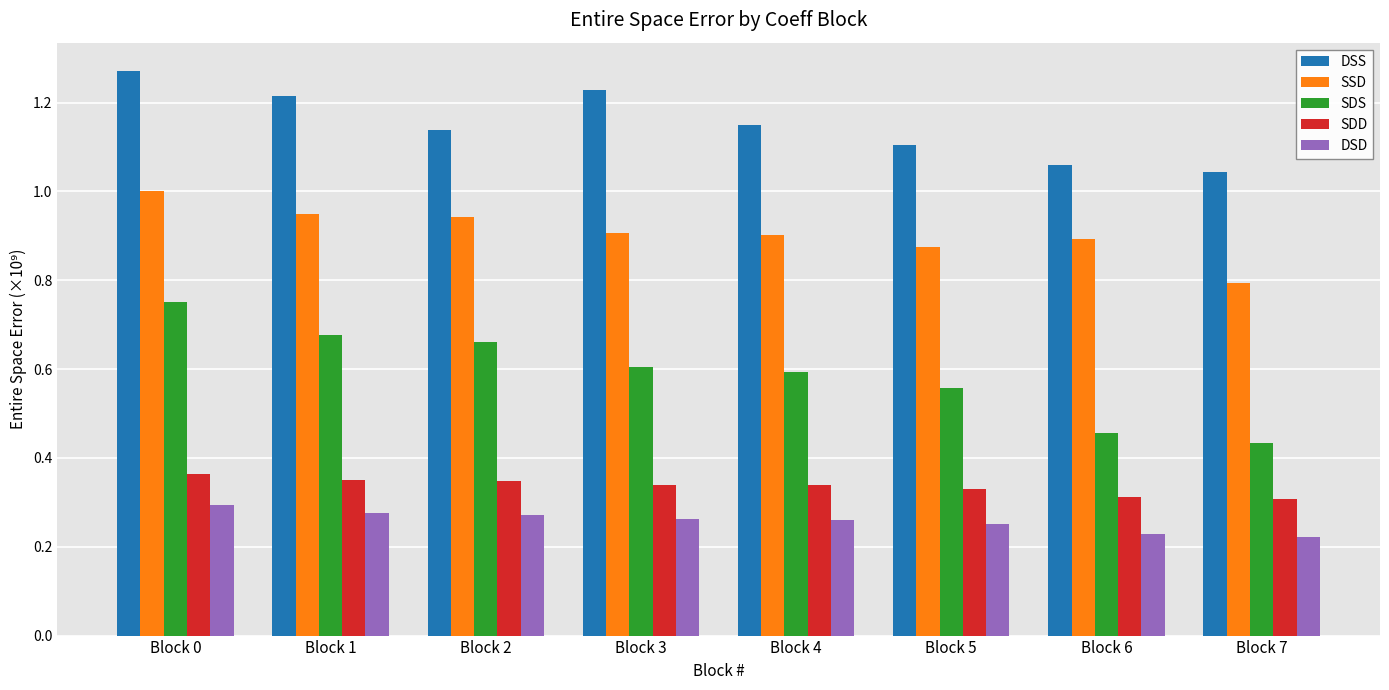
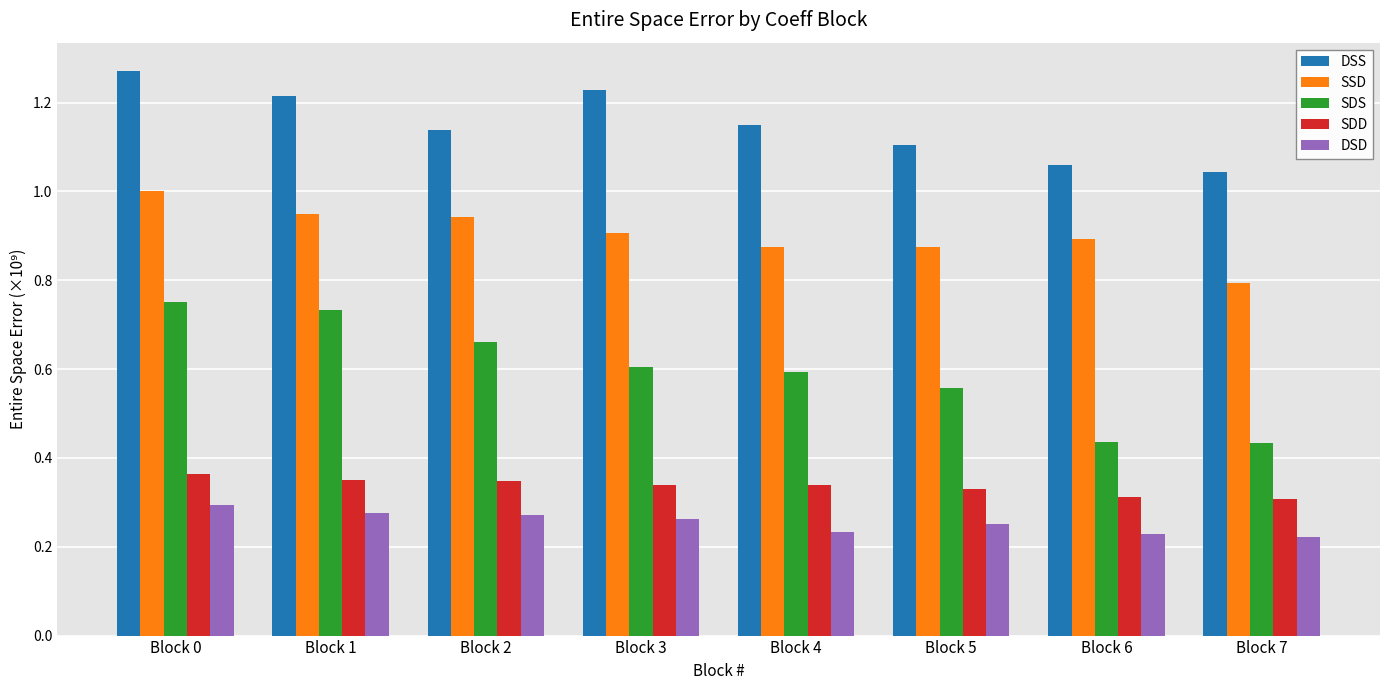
  {
    "DSS": {
      "Block 0": 1.27,
      "Block 1": 1.22,
      "Block 2": 1.14,
      "Block 3": 1.23,
      "Block 4": 1.15,
      "Block 5": 1.10,
      "Block 6": 1.06,
      "Block 7": 1.04
    },
    "SSD": {
      "Block 0": 1.00,
      "Block 1": 0.95,
      "Block 2": 0.94,
      "Block 3": 0.91,
-     "Block 4": 0.90,
+     "Block 4": 0.87,
      "Block 5": 0.88,
      "Block 6": 0.89,
      "Block 7": 0.79
    },
    "SDS": {
      "Block 0": 0.75,
-     "Block 1": 0.68,
+     "Block 1": 0.73,
      "Block 2": 0.66,
      "Block 3": 0.61,
      "Block 4": 0.59,
      "Block 5": 0.56,
-     "Block 6": 0.46,
+     "Block 6": 0.44,
      "Block 7": 0.43
    },
    "SDD": {
      "Block 0": 0.36,
      "Block 1": 0.35,
      "Block 2": 0.35,
      "Block 3": 0.34,
      "Block 4": 0.34,
      "Block 5": 0.33,
      "Block 6": 0.31,
      "Block 7": 0.31
    },
    "DSD": {
      "Block 0": 0.29,
      "Block 1": 0.28,
      "Block 2": 0.27,
      "Block 3": 0.26,
-     "Block 4": 0.26,
+     "Block 4": 0.23,
      "Block 5": 0.25,
      "Block 6": 0.23,
      "Block 7": 0.22
    }
  }
